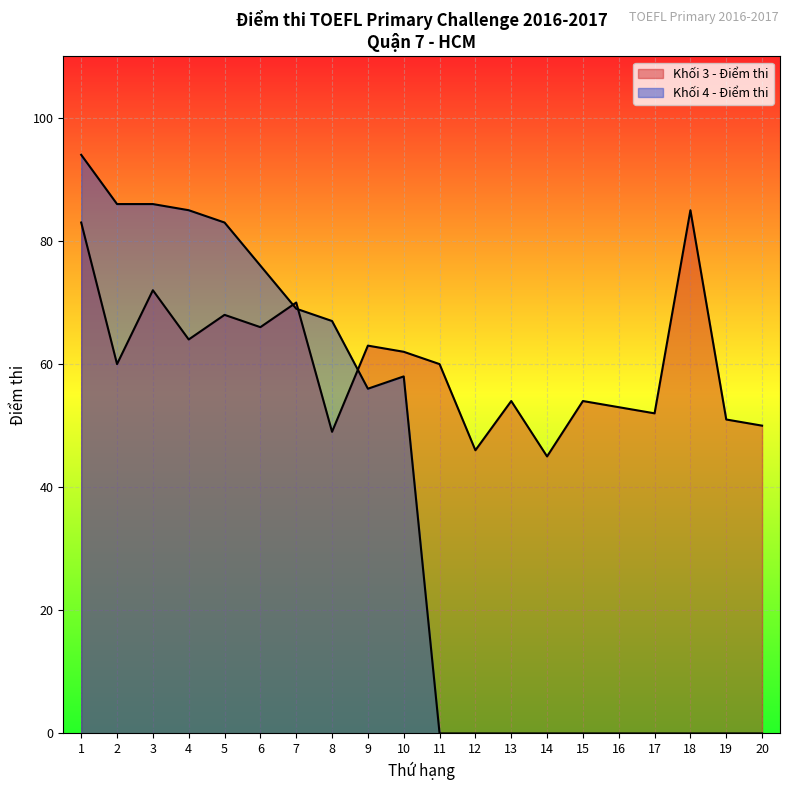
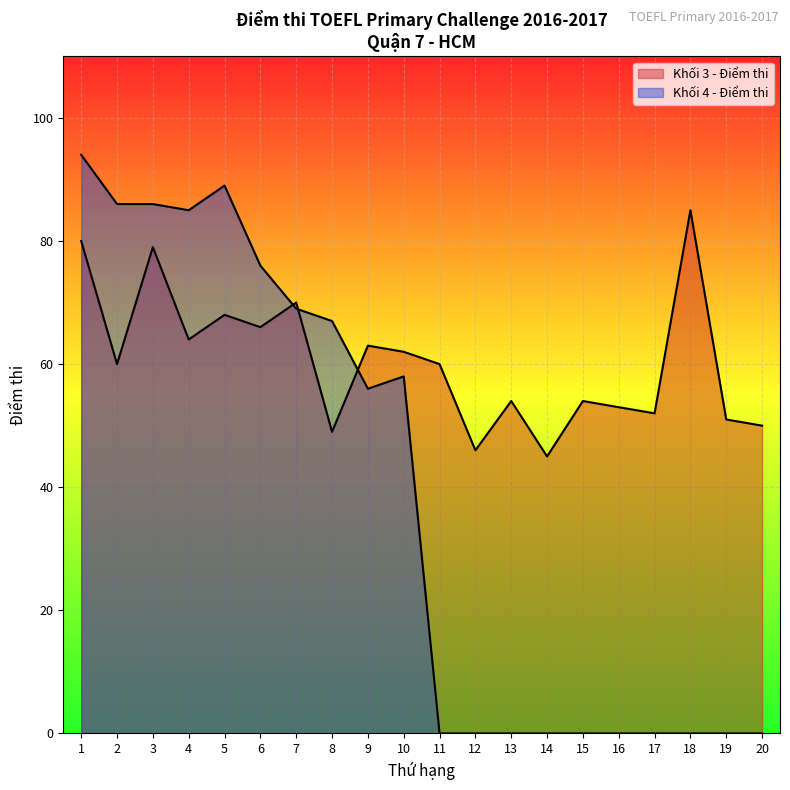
  {
    "Khối 3 - Điểm thi": {
-     "1": 83,
+     "1": 80,
      "2": 60,
-     "3": 72,
+     "3": 79,
      "4": 64,
      "5": 68,
      "6": 66,
      "7": 70,
      "8": 49,
      "9": 63,
      "10": 62,
      "11": 60,
      "12": 46,
      "13": 54,
      "14": 45,
      "15": 54,
      "16": 53,
      "17": 52,
      "18": 85,
      "19": 51,
      "20": 50
    },
    "Khối 4 - Điểm thi": {
      "1": 94,
      "2": 86,
      "3": 86,
      "4": 85,
-     "5": 83,
+     "5": 89,
      "6": 76,
      "7": 69,
      "8": 67,
      "9": 56,
      "10": 58,
      "11": 0,
      "12": 0,
      "13": 0,
      "14": 0,
      "15": 0,
      "16": 0,
      "17": 0,
      "18": 0,
      "19": 0,
      "20": 0
    }
  }
